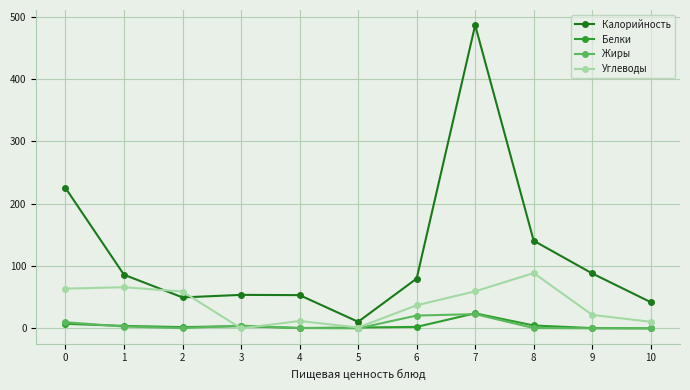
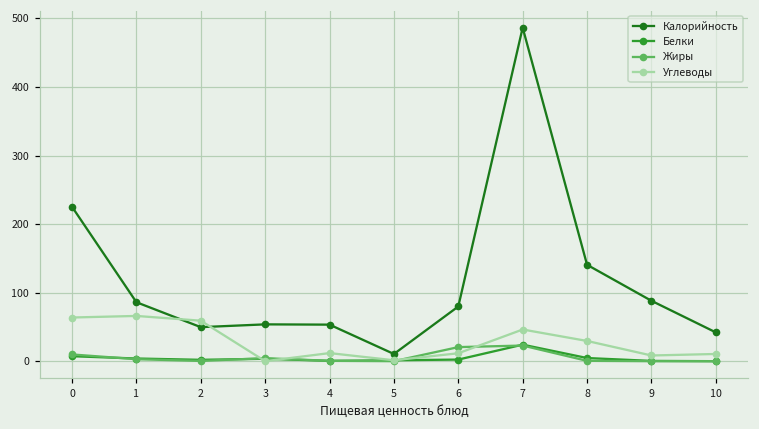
  {
    "Жиры": {
      "6": 20
    },
    "Углеводы": {
      "0": 60,
      "1": 70,
      "2": 60,
      "4": 10,
-     "6": 40,
-     "7": 60,
-     "8": 90,
-     "9": 20,
+     "6": 10,
+     "7": 50,
+     "8": 30,
+     "9": 10,
      "10": 10
    }
  }
